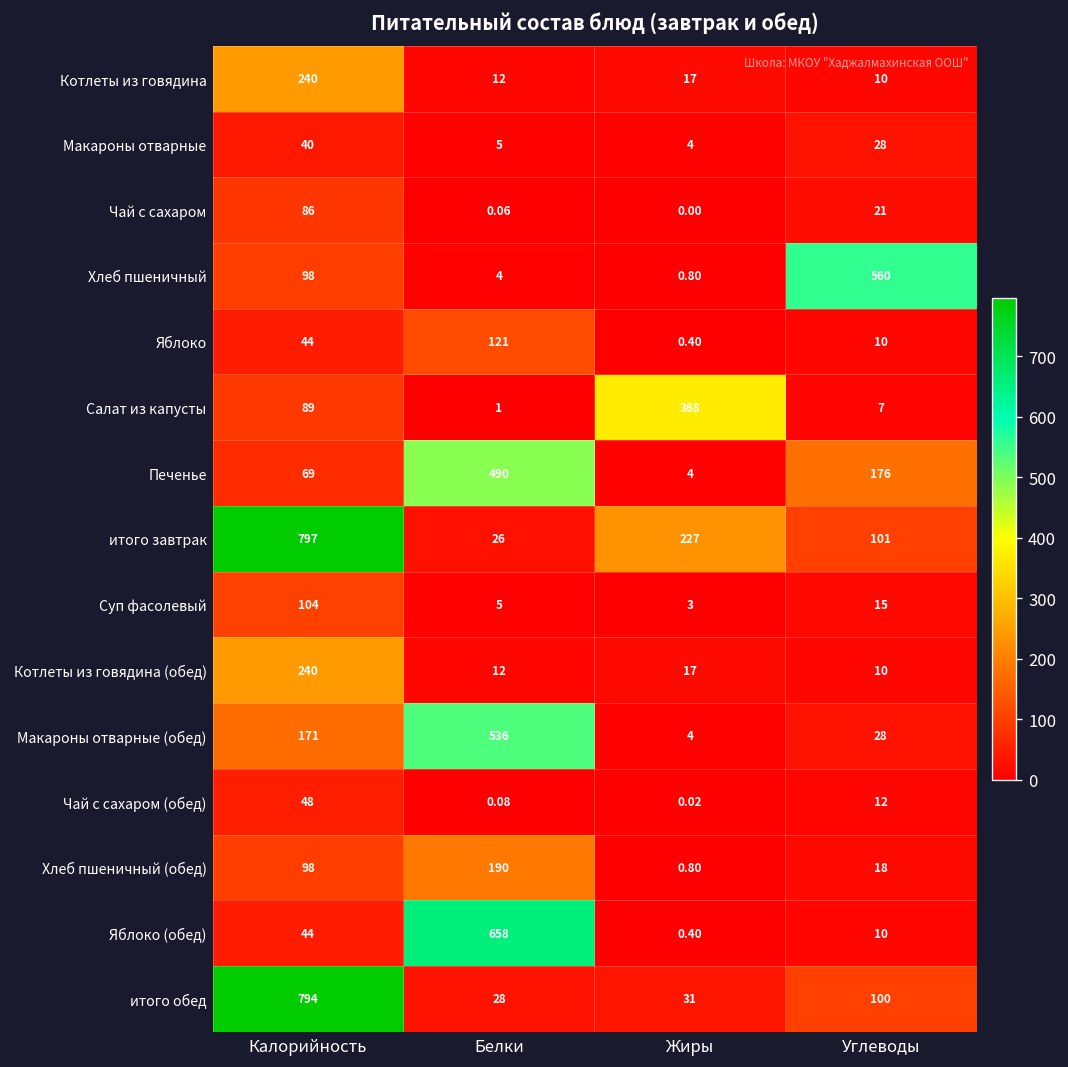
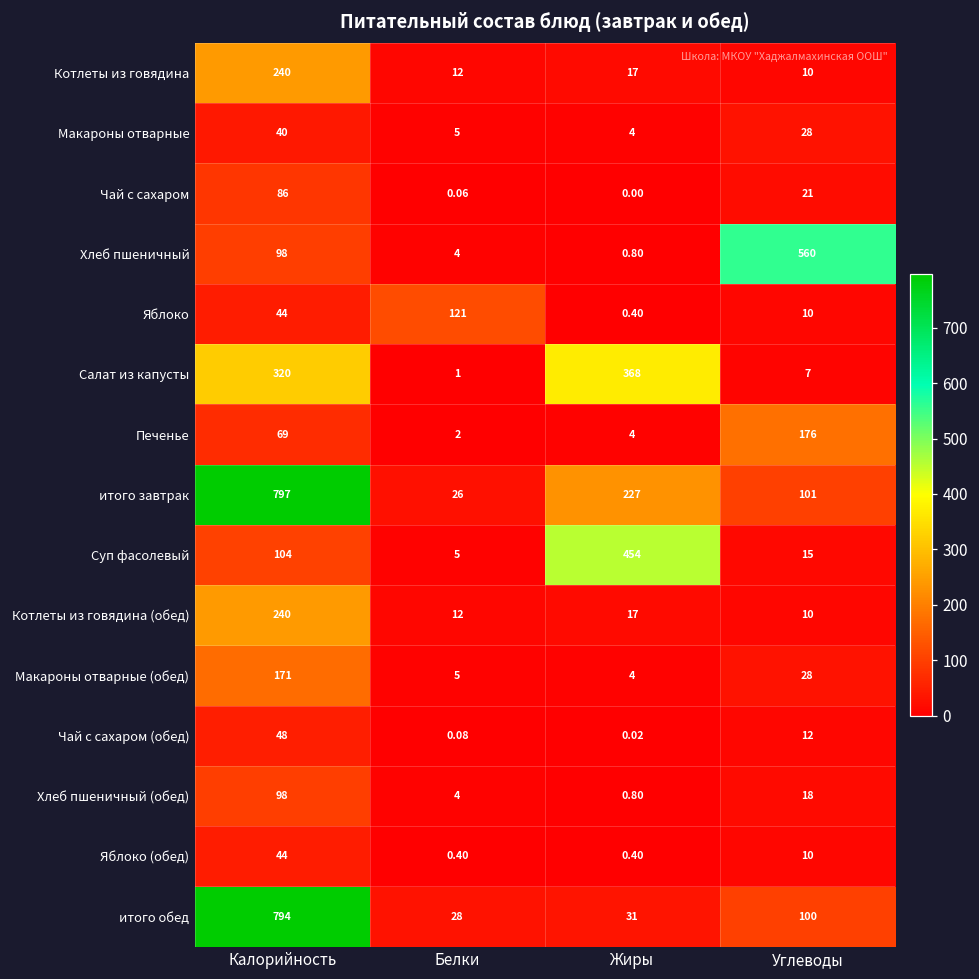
  {
    "Котлеты из говядина": {
      "Калорийность": 240,
      "Белки": 12,
      "Жиры": 17
    },
    "Макароны отварные": {
      "Калорийность": 40,
      "Белки": 5,
      "Жиры": 4,
      "Углеводы": 28
    },
    "Чай с сахаром": {
      "Калорийность": 86,
      "Белки": 0.06,
      "Жиры": 0.00,
      "Углеводы": 21
    },
    "Хлеб пшеничный": {
      "Калорийность": 98,
      "Белки": 4,
      "Жиры": 0.80,
      "Углеводы": 560
    },
    "Яблоко": {
      "Калорийность": 44,
      "Белки": 121,
      "Жиры": 0.40,
      "Углеводы": 10
    },
    "Салат из капусты": {
-     "Калорийность": 89,
+     "Калорийность": 320,
      "Белки": 1,
      "Жиры": 368,
      "Углеводы": 7
    },
    "Печенье": {
      "Калорийность": 69,
-     "Белки": 490,
+     "Белки": 2,
      "Жиры": 4,
      "Углеводы": 176
    },
    "итого завтрак": {
      "Калорийность": 797,
      "Белки": 26,
      "Жиры": 227,
      "Углеводы": 101
    },
    "Суп фасолевый": {
      "Калорийность": 104,
      "Белки": 5,
-     "Жиры": 3,
+     "Жиры": 454,
      "Углеводы": 15
    },
    "Котлеты из говядина (обед)": {
      "Калорийность": 240,
      "Белки": 12,
      "Жиры": 17,
      "Углеводы": 10
    },
    "Макароны отварные (обед)": {
      "Калорийность": 171,
-     "Белки": 536,
+     "Белки": 5,
      "Жиры": 4,
      "Углеводы": 28
    },
    "Чай с сахаром (обед)": {
      "Калорийность": 48,
      "Белки": 0.08,
      "Жиры": 0.02,
      "Углеводы": 12
    },
    "Хлеб пшеничный (обед)": {
      "Калорийность": 98,
-     "Белки": 190,
+     "Белки": 4,
      "Жиры": 0.80,
      "Углеводы": 18
    },
    "Яблоко (обед)": {
      "Калорийность": 44,
-     "Белки": 658,
+     "Белки": 0.40,
      "Жиры": 0.40,
      "Углеводы": 10
    },
    "итого обед": {
      "Калорийность": 794,
      "Белки": 28,
      "Жиры": 31,
      "Углеводы": 100
    }
  }
